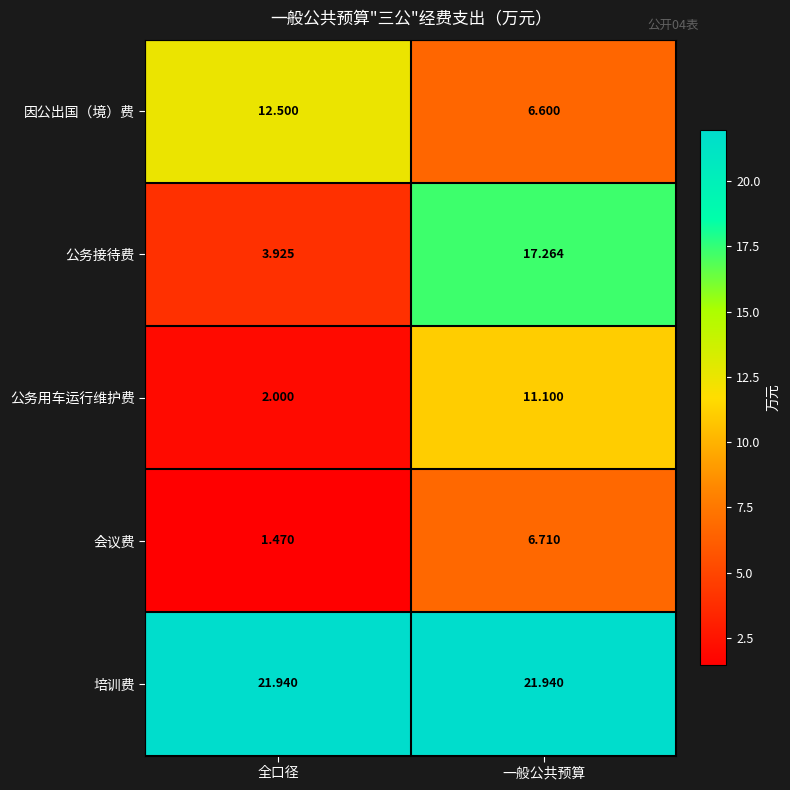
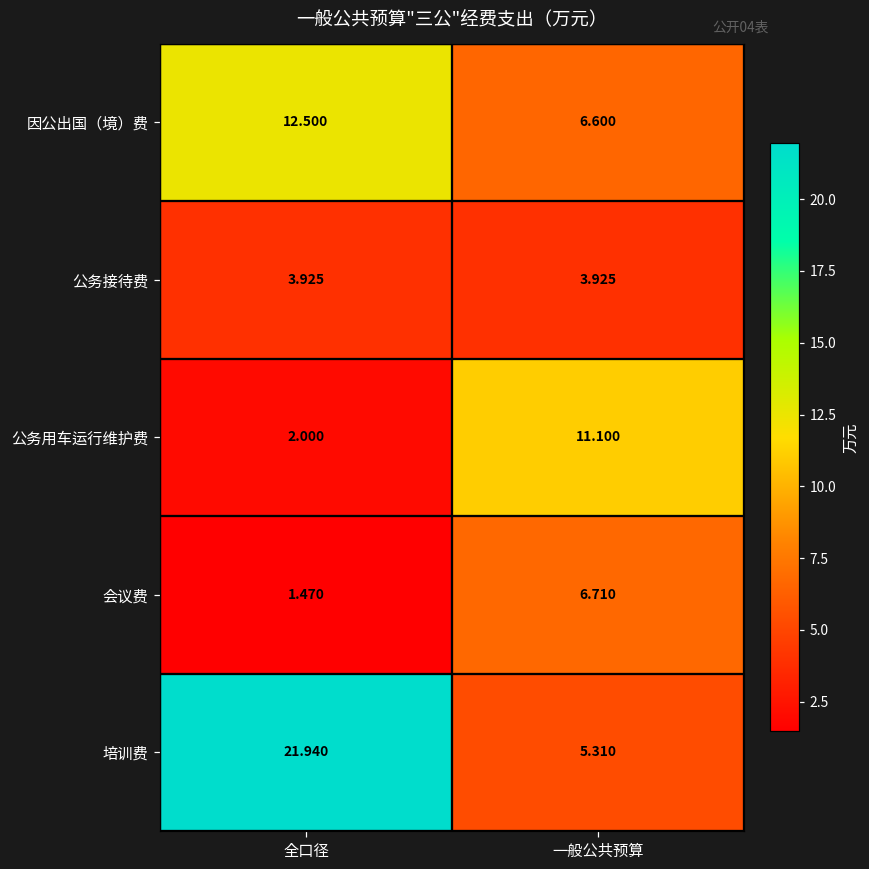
  {
    "因公出国（境）费": {
      "全口径": 12.500,
      "一般公共预算": 6.600
    },
    "公务接待费": {
      "全口径": 3.925,
-     "一般公共预算": 17.264
+     "一般公共预算": 3.925
    },
    "公务用车运行维护费": {
      "全口径": 2.000,
      "一般公共预算": 11.100
    },
    "会议费": {
      "全口径": 1.470,
      "一般公共预算": 6.710
    },
    "培训费": {
      "全口径": 21.940,
-     "一般公共预算": 21.940
+     "一般公共预算": 5.310
    }
  }
